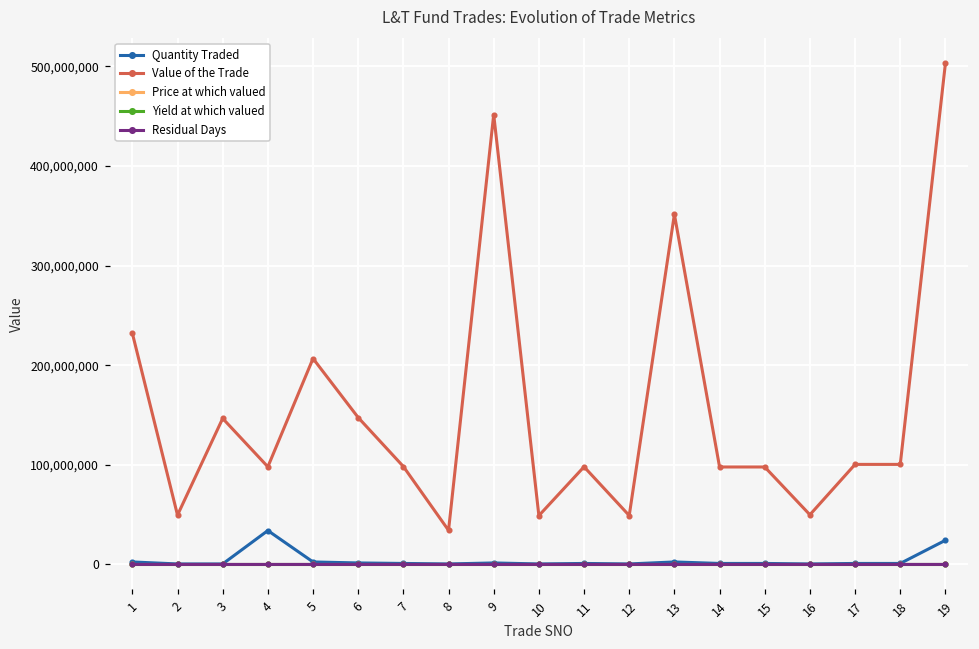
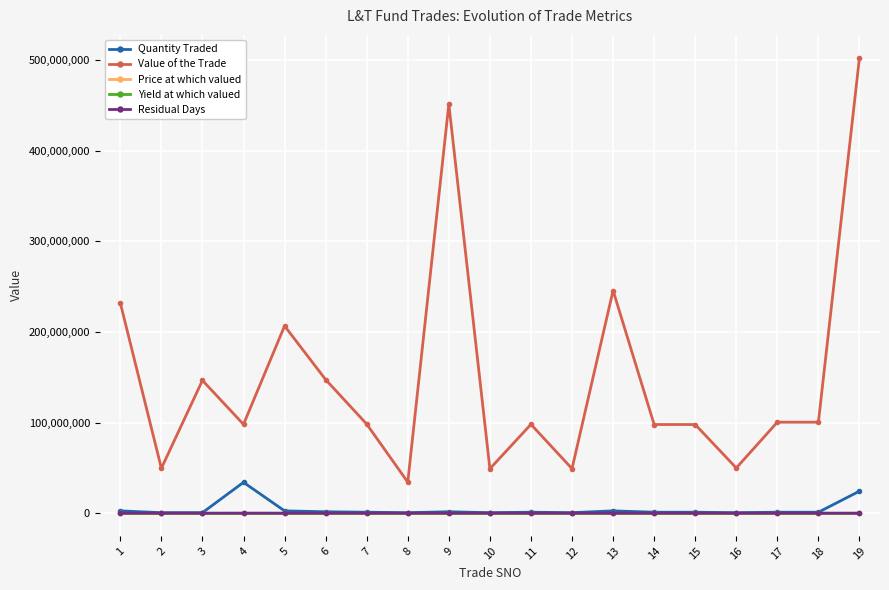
  {
    "Quantity Traded": {
      "4": "30,000,000",
      "19": "20,000,000"
    },
    "Value of the Trade": {
      "1": "230,000,000",
      "2": "50,000,000",
      "3": "150,000,000",
      "4": "100,000,000",
      "5": "210,000,000",
      "6": "150,000,000",
      "7": "100,000,000",
      "8": "30,000,000",
      "9": "450,000,000",
      "10": "50,000,000",
      "11": "100,000,000",
      "12": "50,000,000",
-     "13": "350,000,000",
+     "13": "250,000,000",
      "14": "100,000,000",
      "15": "100,000,000",
      "16": "50,000,000",
      "17": "100,000,000",
      "18": "100,000,000",
      "19": "500,000,000"
    },
    "Residual Days": {
      "4": "0",
      "19": "0"
    }
  }
